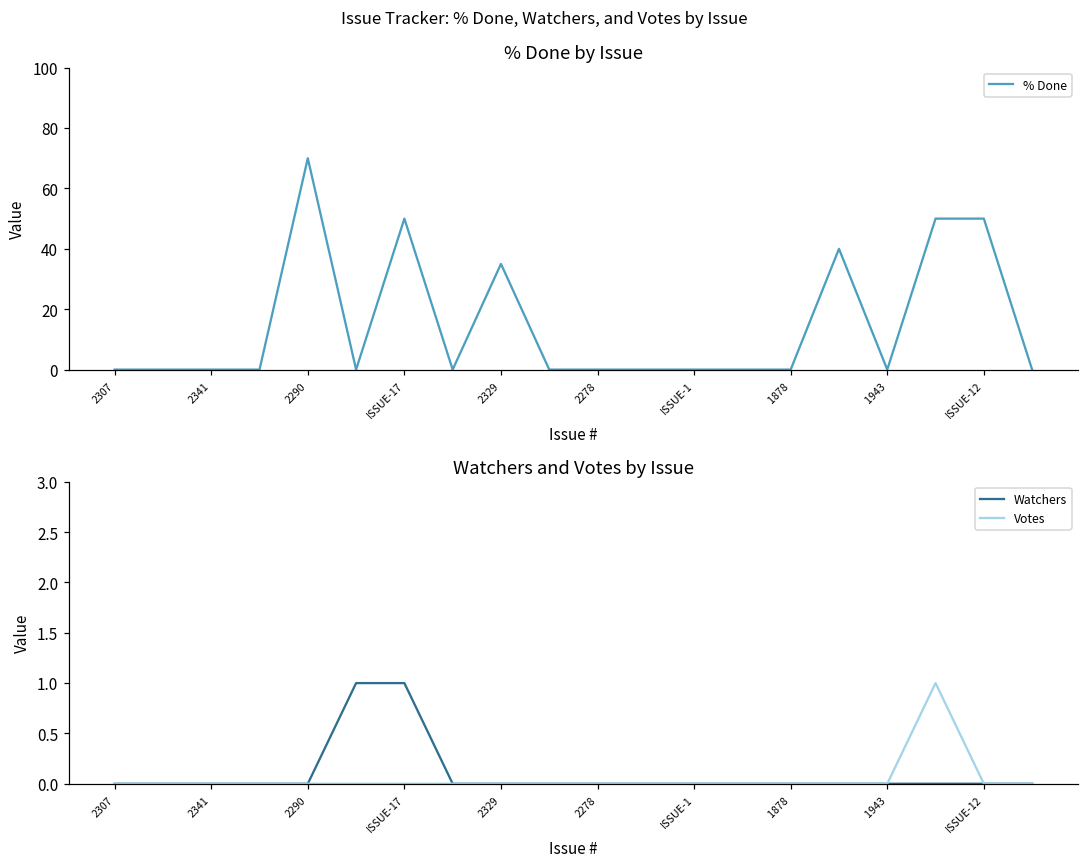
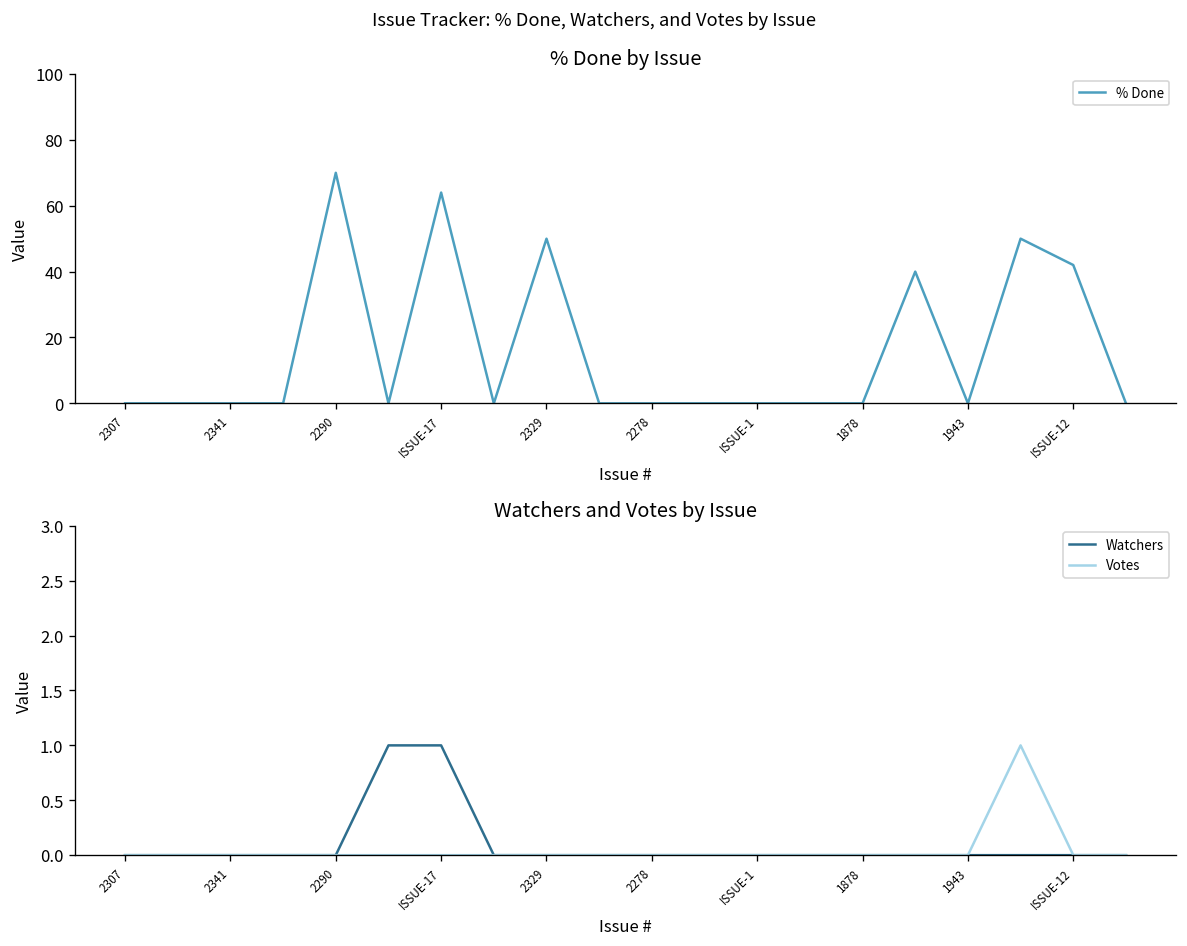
  {
    "% Done by Issue": {
      "2307": 0,
      "2341": 0,
      "2290": 70,
-     "ISSUE-17": 50,
-     "2329": 35,
+     "ISSUE-17": 64,
+     "2329": 50,
      "2278": 0,
      "ISSUE-1": 0,
      "1878": 0,
      "1943": 0,
-     "ISSUE-12": 50
+     "ISSUE-12": 42
    },
    "Watchers and Votes by Issue": {
      "Watchers": {
        "ISSUE-17": 1.0
      },
      "Votes": {
        "ISSUE-17": 0.0
      }
    }
  }
